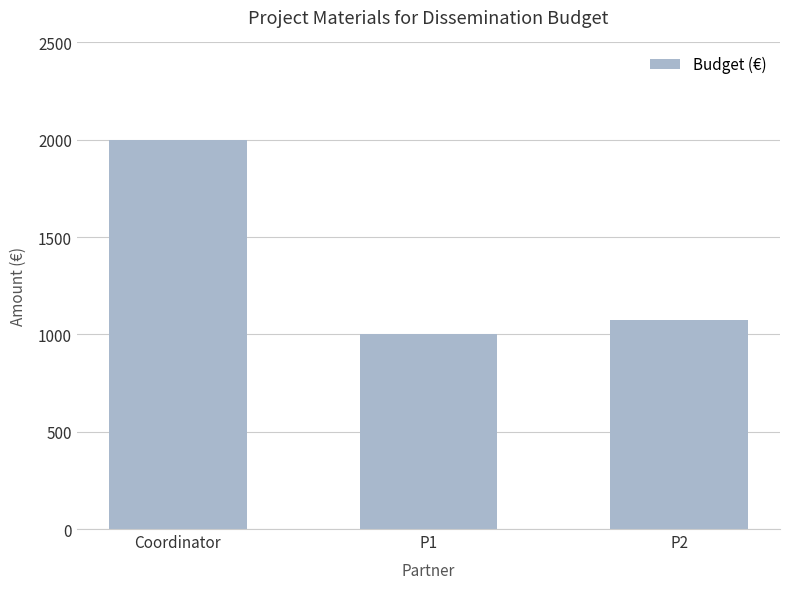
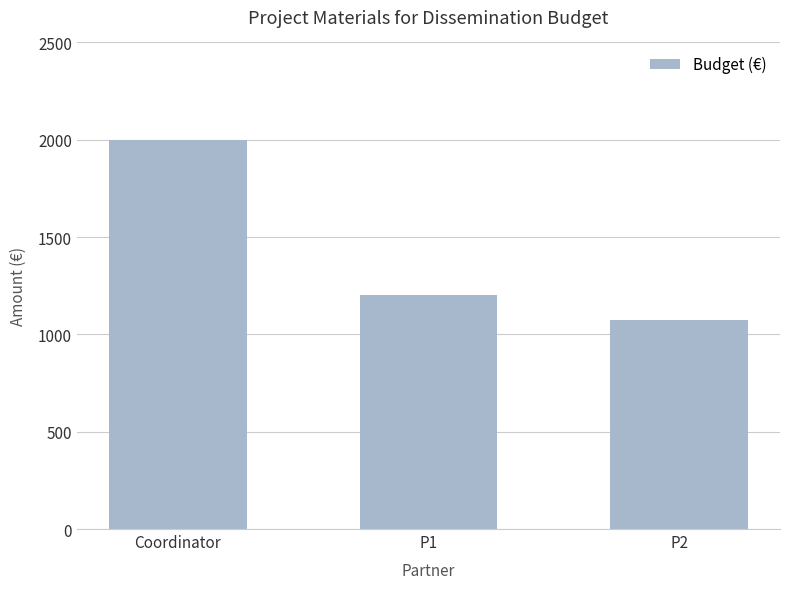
  {
    "Coordinator": 2000,
-   "P1": 1000,
+   "P1": 1200,
    "P2": 1080
  }
